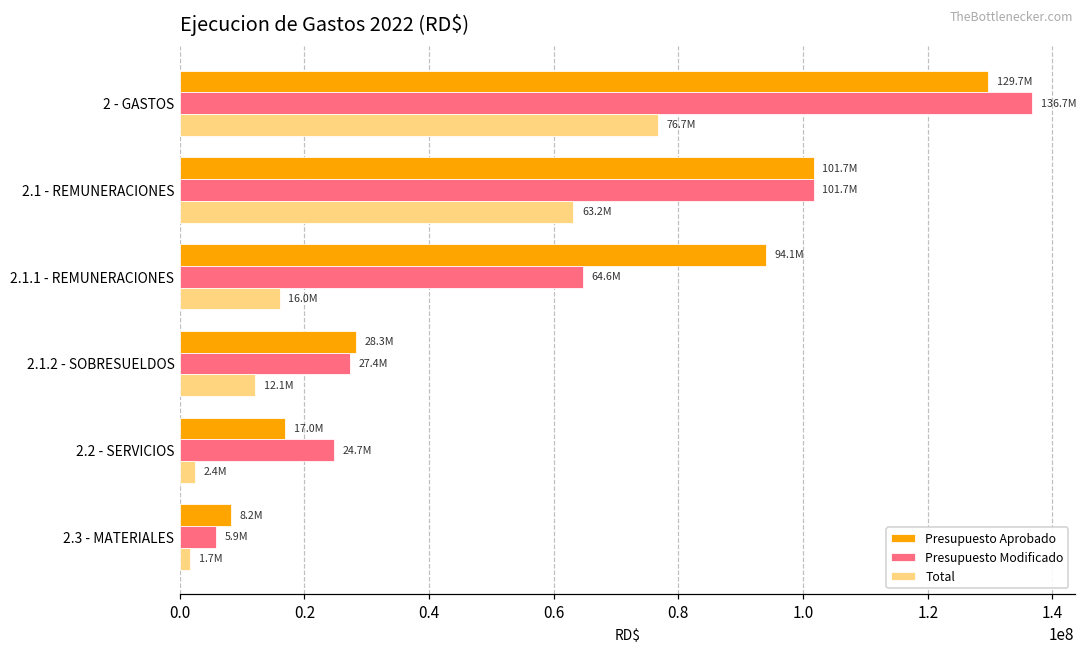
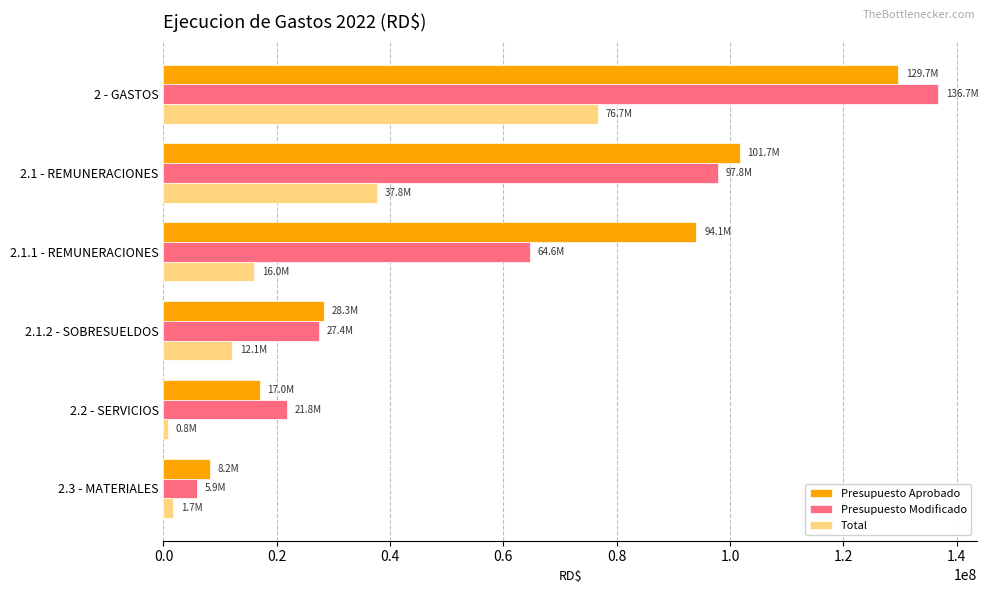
  {
    "Presupuesto Aprobado": {
      "2 - GASTOS": "129.7M",
      "2.1 - REMUNERACIONES": "101.7M",
      "2.1.1 - REMUNERACIONES": "94.1M",
      "2.1.2 - SOBRESUELDOS": "28.3M",
      "2.2 - SERVICIOS": "17.0M",
      "2.3 - MATERIALES": "8.2M"
    },
    "Presupuesto Modificado": {
      "2 - GASTOS": "136.7M",
-     "2.1 - REMUNERACIONES": "101.7M",
+     "2.1 - REMUNERACIONES": "97.8M",
      "2.1.1 - REMUNERACIONES": "64.6M",
      "2.1.2 - SOBRESUELDOS": "27.4M",
-     "2.2 - SERVICIOS": "24.7M",
+     "2.2 - SERVICIOS": "21.8M",
      "2.3 - MATERIALES": "5.9M"
    },
    "Total": {
      "2 - GASTOS": "76.7M",
-     "2.1 - REMUNERACIONES": "63.2M",
+     "2.1 - REMUNERACIONES": "37.8M",
      "2.1.1 - REMUNERACIONES": "16.0M",
      "2.1.2 - SOBRESUELDOS": "12.1M",
-     "2.2 - SERVICIOS": "2.4M",
+     "2.2 - SERVICIOS": "0.8M",
      "2.3 - MATERIALES": "1.7M"
    }
  }
